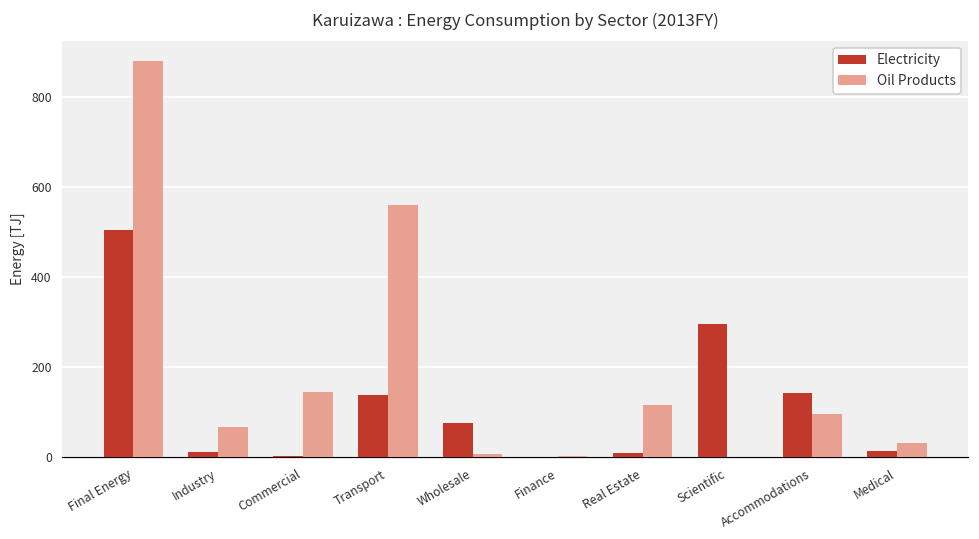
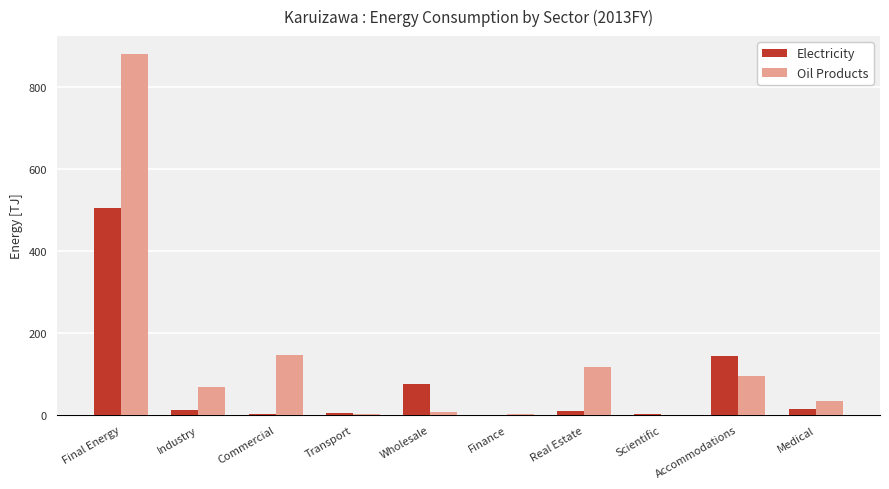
  {
    "Electricity": {
      "Final Energy": 500,
      "Industry": 10,
-     "Transport": 140,
+     "Transport": 0,
      "Wholesale": 80,
      "Real Estate": 10,
-     "Scientific": 300,
+     "Scientific": 0,
      "Accommodations": 140,
      "Medical": 10
    },
    "Oil Products": {
      "Final Energy": 880,
      "Industry": 70,
      "Commercial": 150,
-     "Transport": 560,
+     "Transport": 0,
      "Wholesale": 10,
      "Real Estate": 120,
      "Accommodations": 100,
      "Medical": 30
    }
  }
